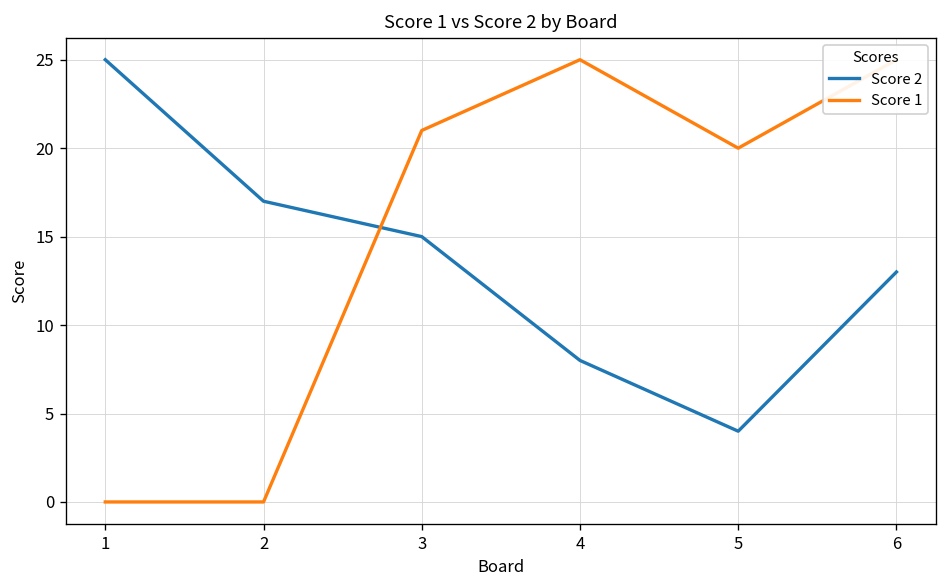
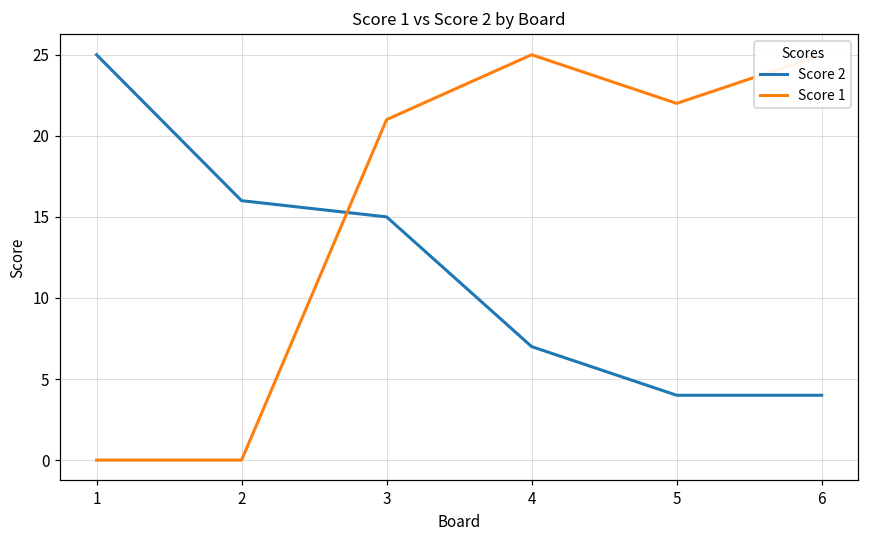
  {
    "Score 2": {
      "1": 25,
-     "2": 17,
+     "2": 16,
      "3": 15,
-     "4": 8,
+     "4": 7,
      "5": 4,
-     "6": 13
+     "6": 4
    },
    "Score 1": {
      "1": 0,
      "2": 0,
      "3": 21,
      "4": 25,
-     "5": 20
+     "5": 22
    }
  }
